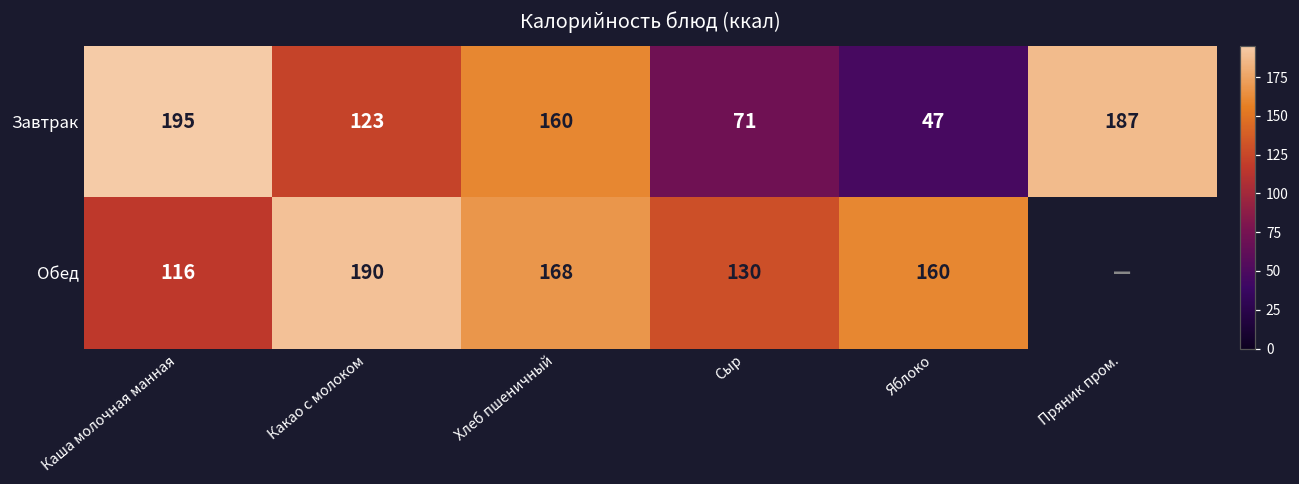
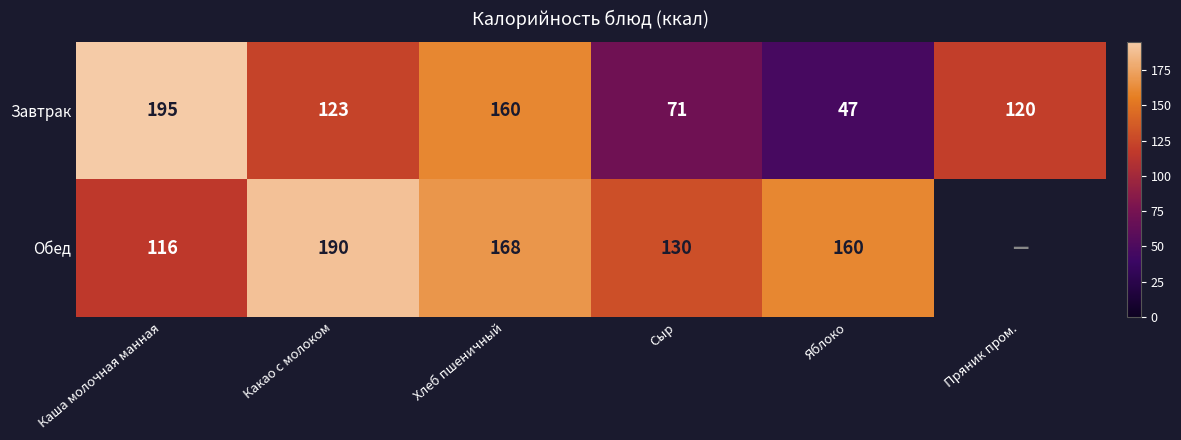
  {
    "Завтрак": {
      "Каша молочная манная": 195,
      "Какао с молоком": 123,
      "Хлеб пшеничный": 160,
      "Сыр": 71,
      "Яблоко": 47,
-     "Пряник пром.": 187
+     "Пряник пром.": 120
    },
    "Обед": {
      "Каша молочная манная": 116,
      "Какао с молоком": 190,
      "Хлеб пшеничный": 168,
      "Сыр": 130,
      "Яблоко": 160
    }
  }
